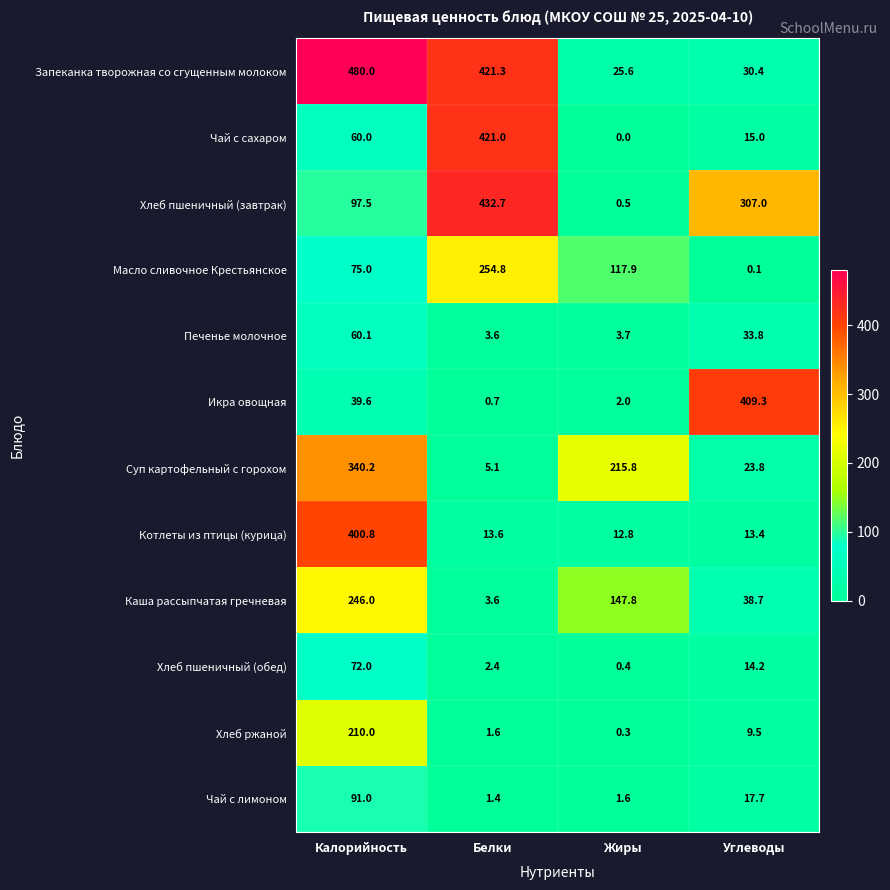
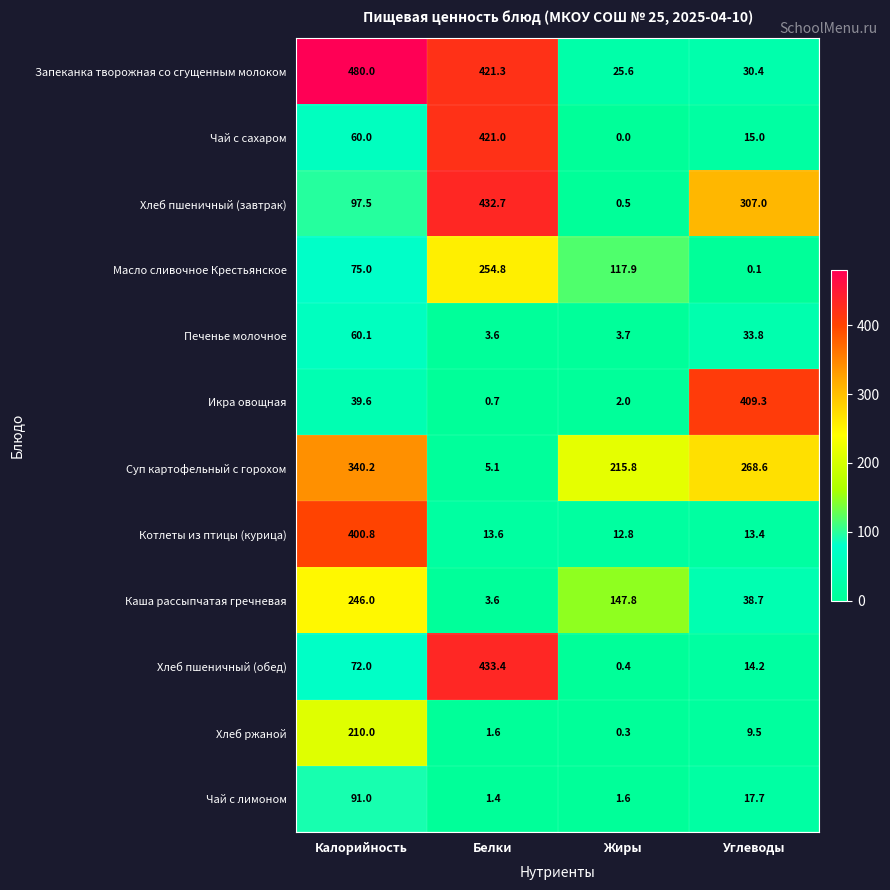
  {
    "Запеканка творожная со сгущенным молоком": {
      "Калорийность": 480.0,
      "Белки": 421.3,
      "Жиры": 25.6,
      "Углеводы": 30.4
    },
    "Чай с сахаром": {
      "Калорийность": 60.0,
      "Белки": 421.0,
      "Жиры": 0.0,
      "Углеводы": 15.0
    },
    "Хлеб пшеничный (завтрак)": {
      "Калорийность": 97.5,
      "Белки": 432.7,
      "Жиры": 0.5,
      "Углеводы": 307.0
    },
    "Масло сливочное Крестьянское": {
      "Калорийность": 75.0,
      "Белки": 254.8,
      "Жиры": 117.9,
      "Углеводы": 0.1
    },
    "Печенье молочное": {
      "Калорийность": 60.1,
      "Белки": 3.6,
      "Жиры": 3.7,
      "Углеводы": 33.8
    },
    "Икра овощная": {
      "Калорийность": 39.6,
      "Белки": 0.7,
      "Жиры": 2.0,
      "Углеводы": 409.3
    },
    "Суп картофельный с горохом": {
      "Калорийность": 340.2,
      "Белки": 5.1,
      "Жиры": 215.8,
-     "Углеводы": 23.8
+     "Углеводы": 268.6
    },
    "Котлеты из птицы (курица)": {
      "Калорийность": 400.8,
      "Белки": 13.6,
      "Жиры": 12.8,
      "Углеводы": 13.4
    },
    "Каша рассыпчатая гречневая": {
      "Калорийность": 246.0,
      "Белки": 3.6,
      "Жиры": 147.8,
      "Углеводы": 38.7
    },
    "Хлеб пшеничный (обед)": {
      "Калорийность": 72.0,
-     "Белки": 2.4,
+     "Белки": 433.4,
      "Жиры": 0.4,
      "Углеводы": 14.2
    },
    "Хлеб ржаной": {
      "Калорийность": 210.0,
      "Белки": 1.6,
      "Жиры": 0.3,
      "Углеводы": 9.5
    },
    "Чай с лимоном": {
      "Калорийность": 91.0,
      "Белки": 1.4,
      "Жиры": 1.6,
      "Углеводы": 17.7
    }
  }
